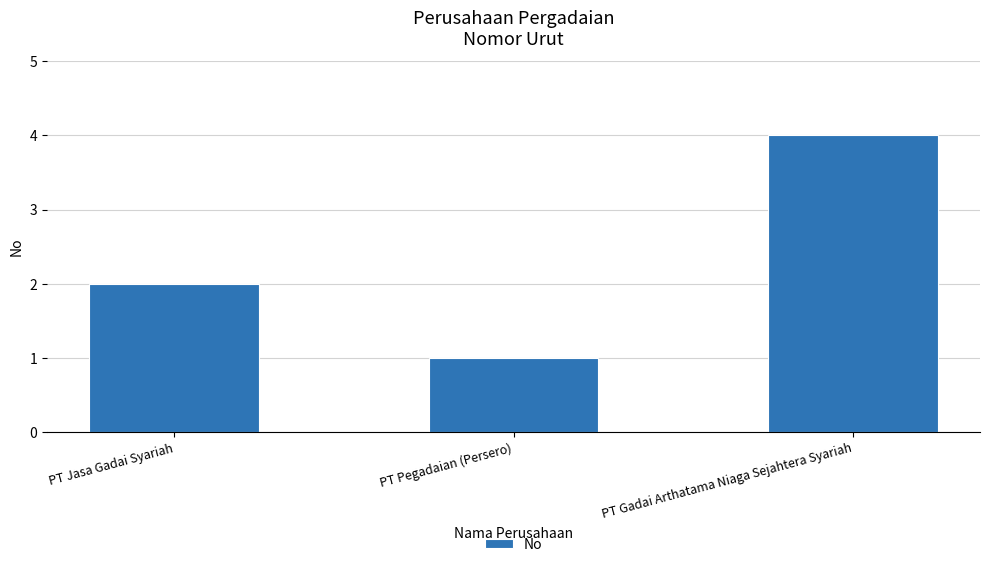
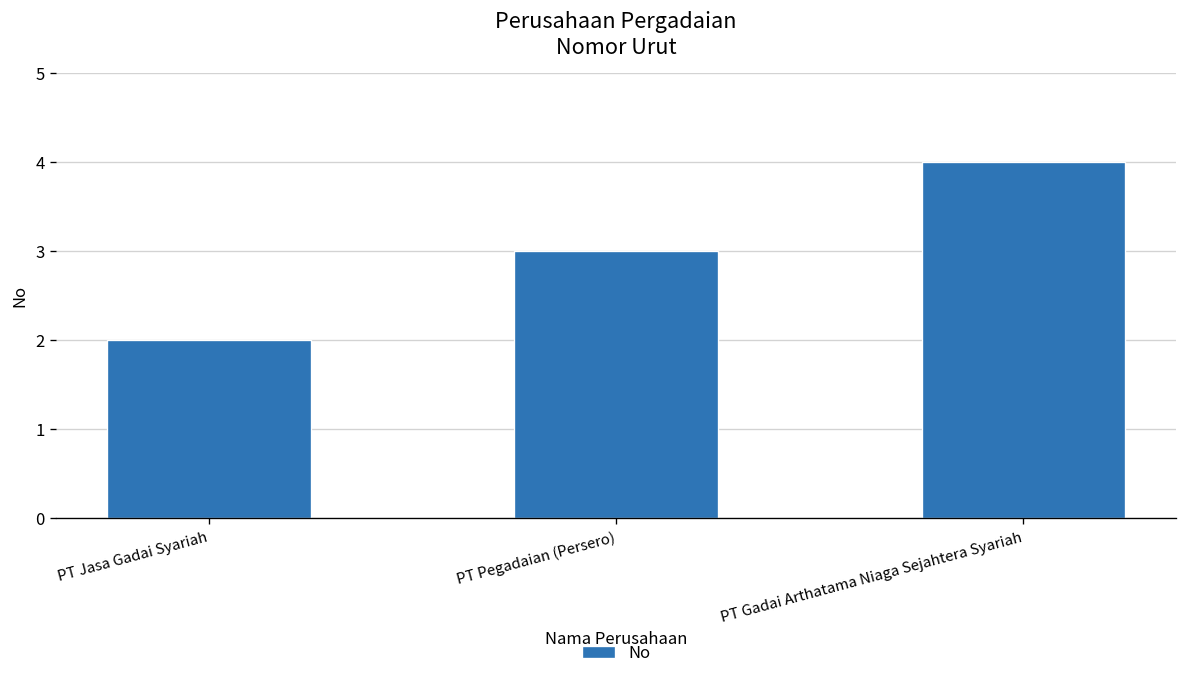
  {
    "PT Jasa Gadai Syariah": 2,
-   "PT Pegadaian (Persero)": 1,
+   "PT Pegadaian (Persero)": 3,
    "PT Gadai Arthatama Niaga Sejahtera Syariah": 4
  }
